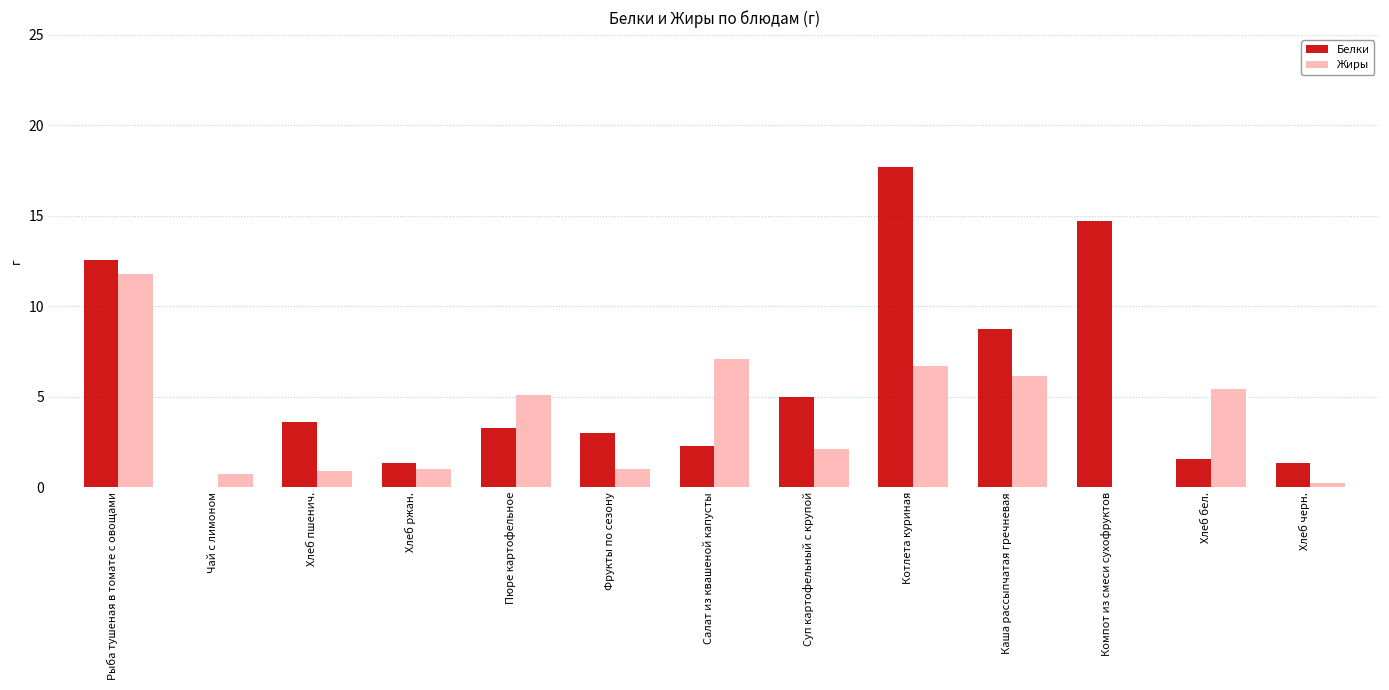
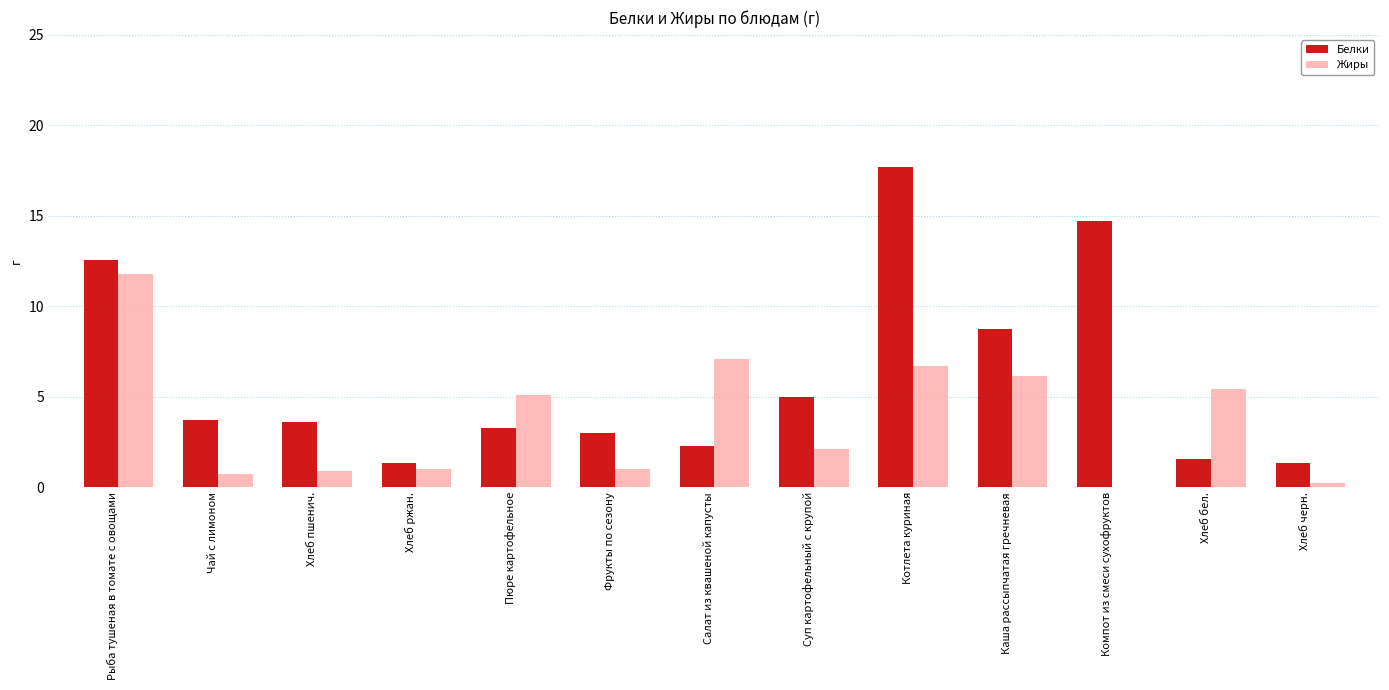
  {
    "Белки": {
      "Рыба тушеная в томате с овощами": 12.5,
-     "Чай с лимоном": 0.0,
+     "Чай с лимоном": 3.7,
      "Хлеб пшенич.": 3.6,
      "Хлеб ржан.": 1.3,
      "Пюре картофельное": 3.3,
      "Фрукты по сезону": 3.0,
      "Салат из квашеной капусты": 2.3,
      "Суп картофельный с крупой": 5.0,
      "Котлета куриная": 17.7,
      "Каша рассыпчатая гречневая": 8.7,
      "Компот из смеси сухофруктов": 14.7,
      "Хлеб бел.": 1.5,
      "Хлеб черн.": 1.3
    },
    "Жиры": {
      "Рыба тушеная в томате с овощами": 11.8,
      "Чай с лимоном": 0.7,
      "Хлеб пшенич.": 0.9,
      "Хлеб ржан.": 1.0,
      "Пюре картофельное": 5.1,
      "Фрукты по сезону": 1.0,
      "Салат из квашеной капусты": 7.1,
      "Суп картофельный с крупой": 2.1,
      "Котлета куриная": 6.7,
      "Каша рассыпчатая гречневая": 6.1,
      "Компот из смеси сухофруктов": 0.0,
      "Хлеб бел.": 5.4,
      "Хлеб черн.": 0.2
    }
  }
